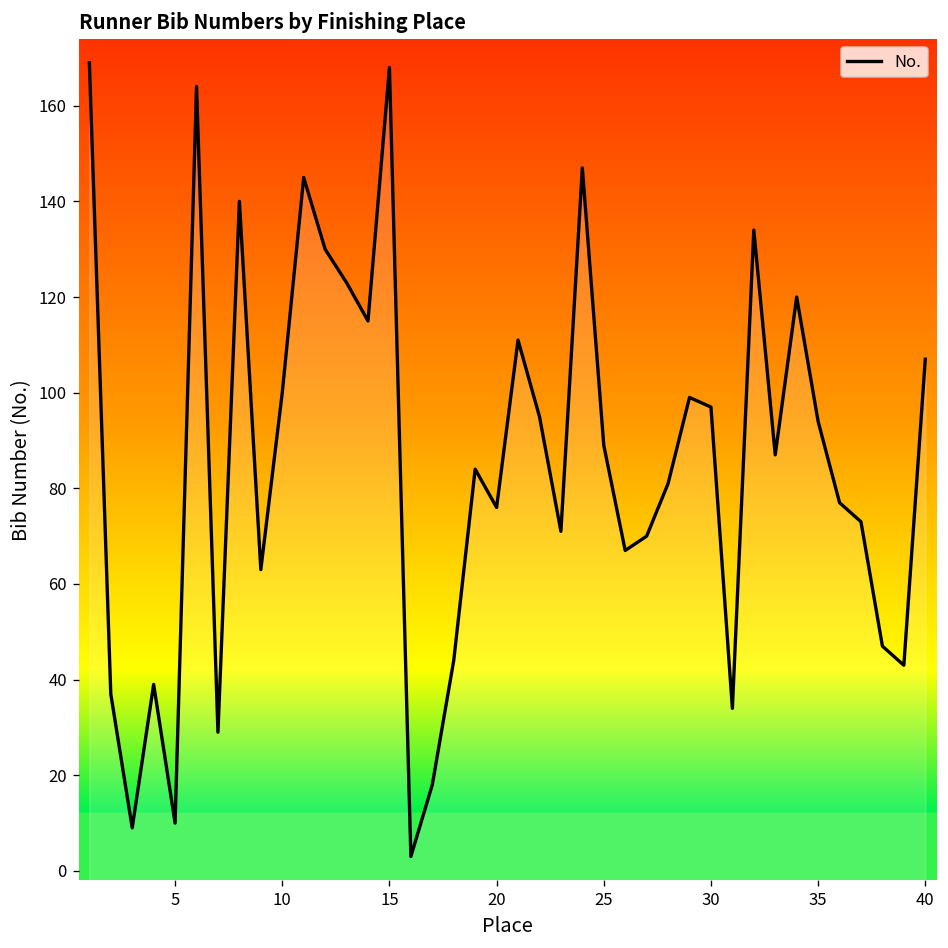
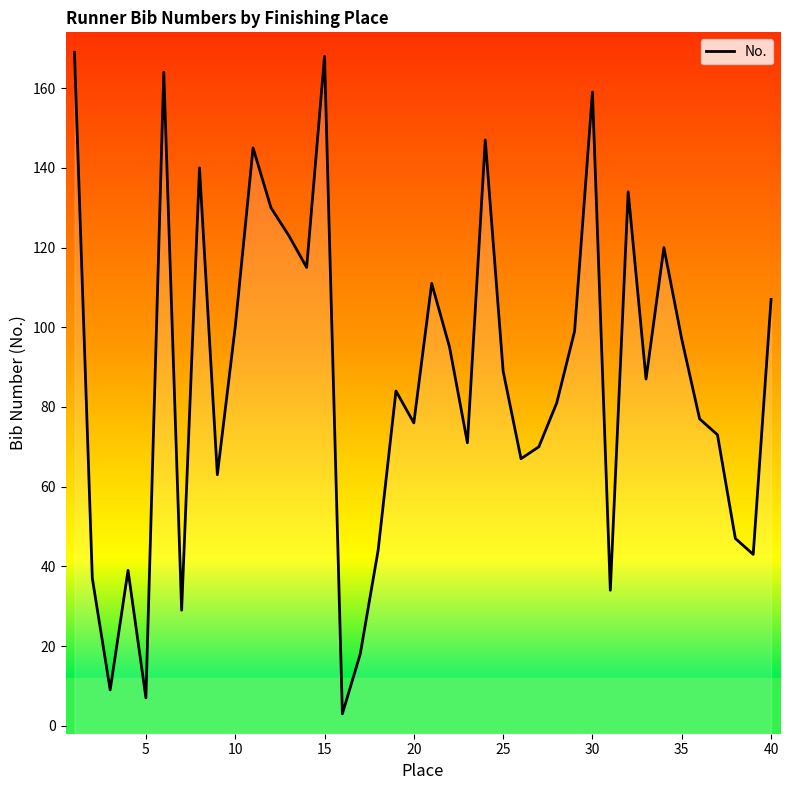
  {
-   "5": 10,
+   "5": 7,
    "10": 100,
    "15": 168,
    "20": 76,
    "25": 89,
-   "30": 97,
-   "35": 94,
+   "30": 159,
+   "35": 97,
    "40": 107
  }
